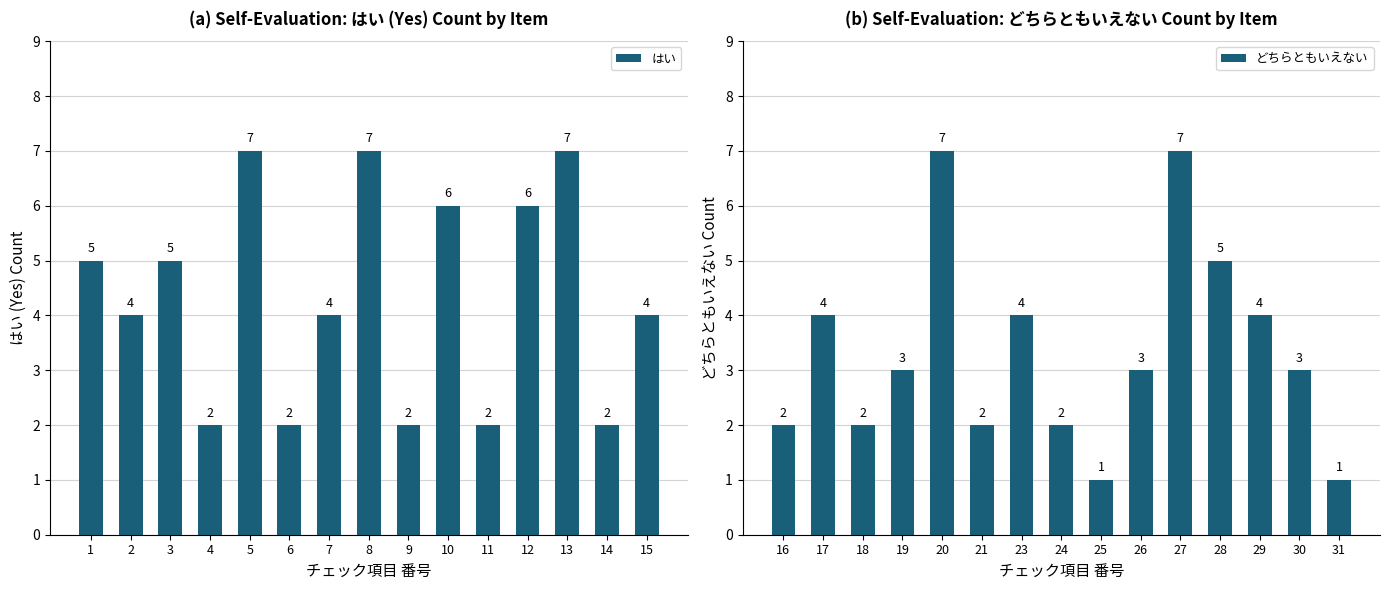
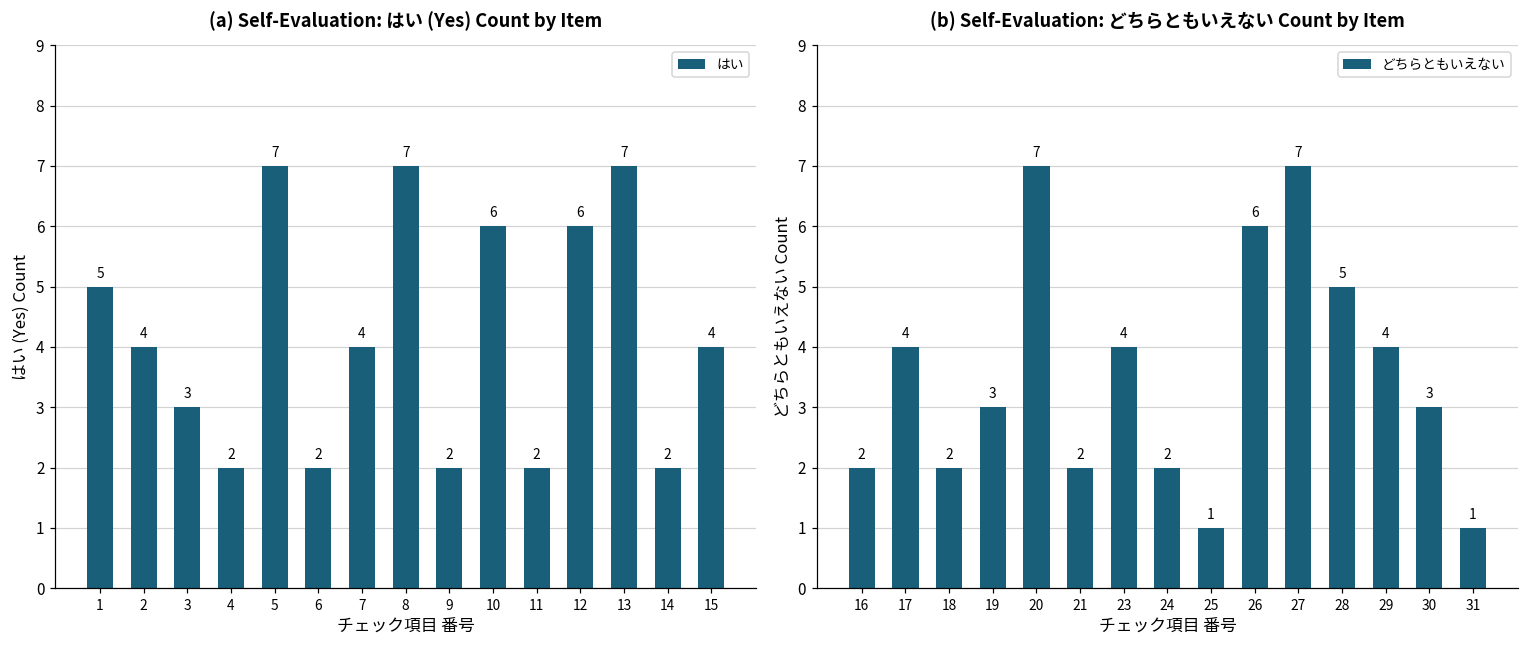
  {
    "(a) Self-Evaluation: はい (Yes) Count by Item": {
      "1": 5,
      "2": 4,
-     "3": 5,
+     "3": 3,
      "4": 2,
      "5": 7,
      "6": 2,
      "7": 4,
      "8": 7,
      "9": 2,
      "10": 6,
      "11": 2,
      "12": 6,
      "13": 7,
      "14": 2,
      "15": 4
    },
    "(b) Self-Evaluation: どちらともいえない Count by Item": {
      "16": 2,
      "17": 4,
      "18": 2,
      "19": 3,
      "20": 7,
      "21": 2,
      "23": 4,
      "24": 2,
      "25": 1,
-     "26": 3,
+     "26": 6,
      "27": 7,
      "28": 5,
      "29": 4,
      "30": 3,
      "31": 1
    }
  }
